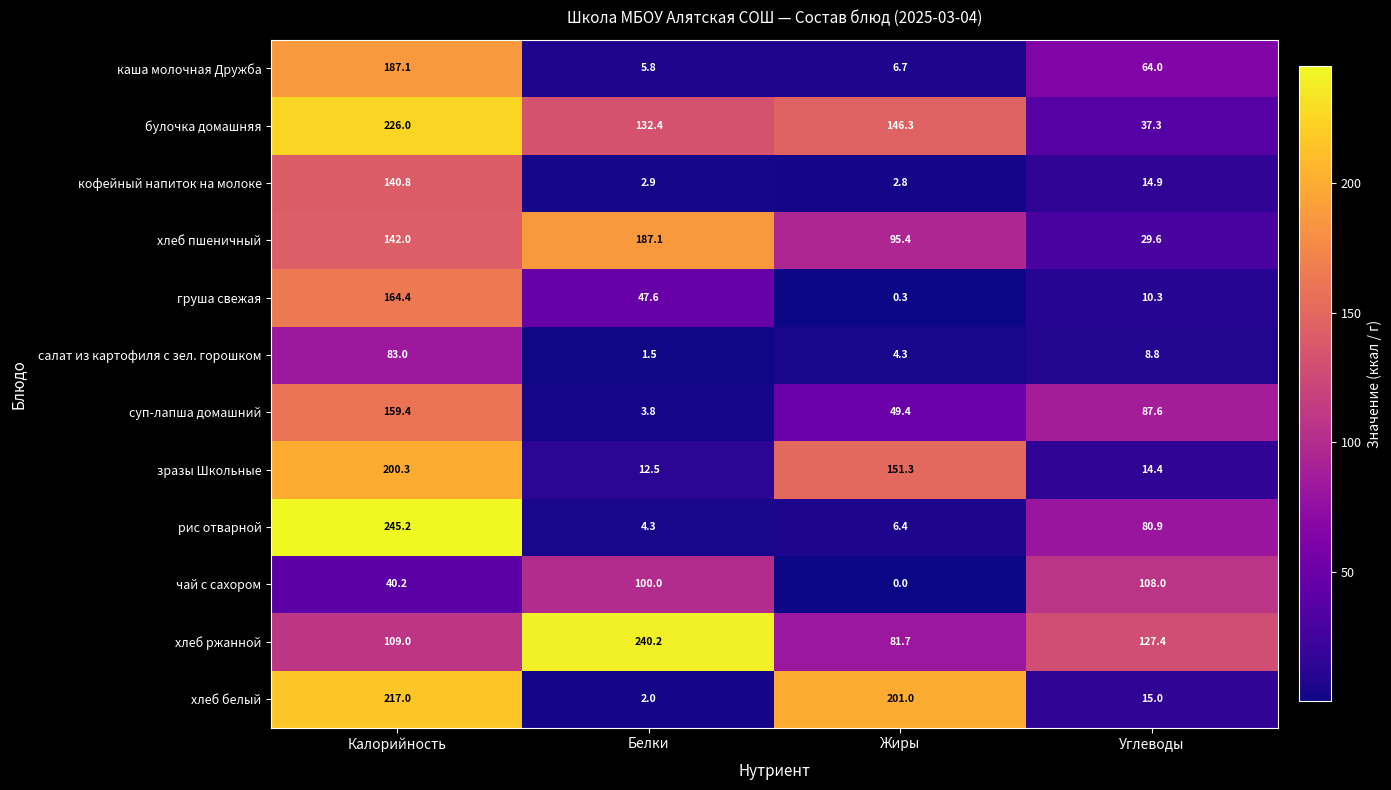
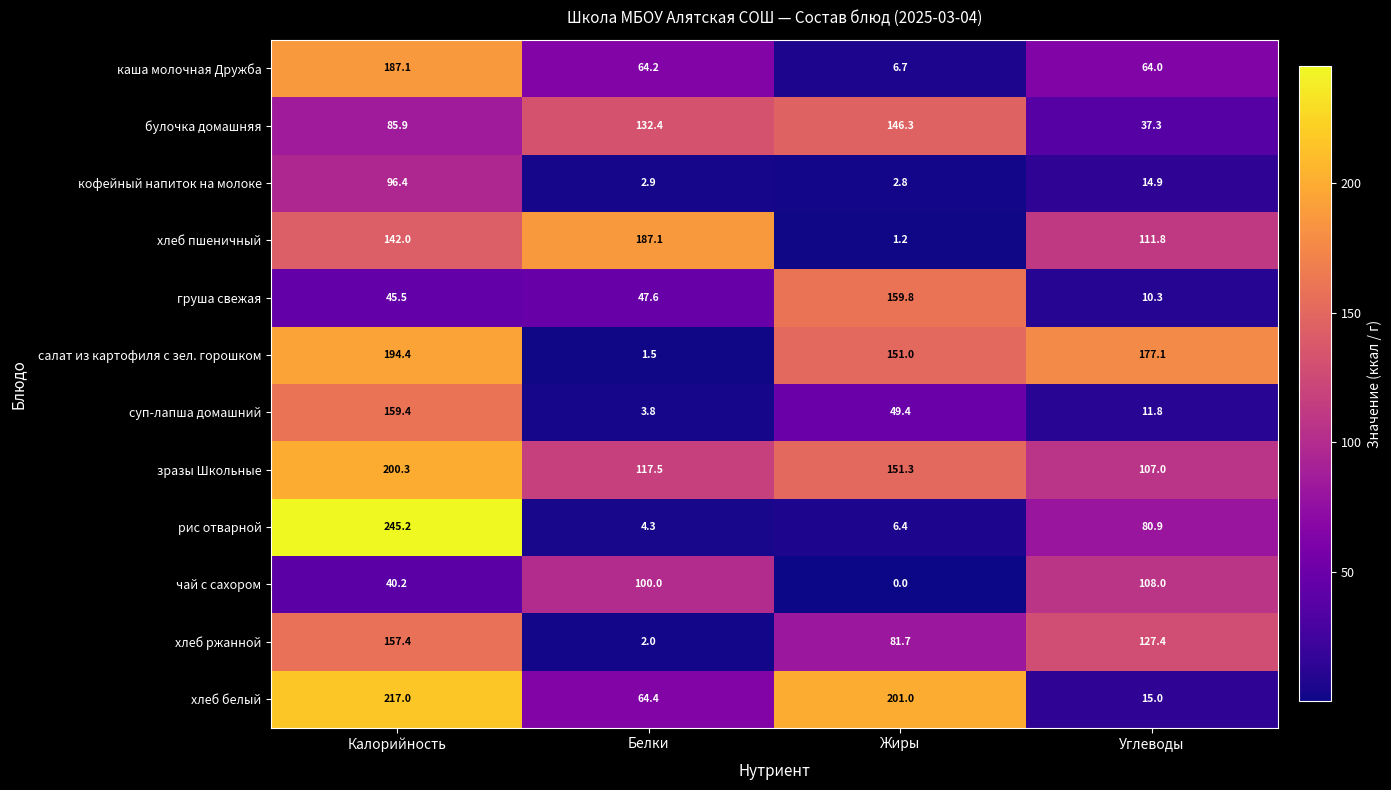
  {
    "каша молочная Дружба": {
      "Калорийность": 187.1,
-     "Белки": 5.8,
+     "Белки": 64.2,
      "Жиры": 6.7,
      "Углеводы": 64.0
    },
    "булочка домашняя": {
-     "Калорийность": 226.0,
+     "Калорийность": 85.9,
      "Белки": 132.4,
      "Жиры": 146.3,
      "Углеводы": 37.3
    },
    "кофейный напиток на молоке": {
-     "Калорийность": 140.8,
+     "Калорийность": 96.4,
      "Белки": 2.9,
      "Жиры": 2.8,
      "Углеводы": 14.9
    },
    "хлеб пшеничный": {
      "Калорийность": 142.0,
      "Белки": 187.1,
-     "Жиры": 95.4,
-     "Углеводы": 29.6
+     "Жиры": 1.2,
+     "Углеводы": 111.8
    },
    "груша свежая": {
-     "Калорийность": 164.4,
+     "Калорийность": 45.5,
      "Белки": 47.6,
-     "Жиры": 0.3,
+     "Жиры": 159.8,
      "Углеводы": 10.3
    },
    "салат из картофиля с зел. горошком": {
-     "Калорийность": 83.0,
+     "Калорийность": 194.4,
      "Белки": 1.5,
-     "Жиры": 4.3,
-     "Углеводы": 8.8
+     "Жиры": 151.0,
+     "Углеводы": 177.1
    },
    "суп-лапша домашний": {
      "Калорийность": 159.4,
      "Белки": 3.8,
      "Жиры": 49.4,
-     "Углеводы": 87.6
+     "Углеводы": 11.8
    },
    "зразы Школьные": {
      "Калорийность": 200.3,
-     "Белки": 12.5,
+     "Белки": 117.5,
      "Жиры": 151.3,
-     "Углеводы": 14.4
+     "Углеводы": 107.0
    },
    "рис отварной": {
      "Калорийность": 245.2,
      "Белки": 4.3,
      "Жиры": 6.4,
      "Углеводы": 80.9
    },
    "чай с сахором": {
      "Калорийность": 40.2,
      "Белки": 100.0,
      "Жиры": 0.0,
      "Углеводы": 108.0
    },
    "хлеб ржанной": {
-     "Калорийность": 109.0,
-     "Белки": 240.2,
+     "Калорийность": 157.4,
+     "Белки": 2.0,
      "Жиры": 81.7,
      "Углеводы": 127.4
    },
    "хлеб белый": {
      "Калорийность": 217.0,
-     "Белки": 2.0,
+     "Белки": 64.4,
      "Жиры": 201.0,
      "Углеводы": 15.0
    }
  }
